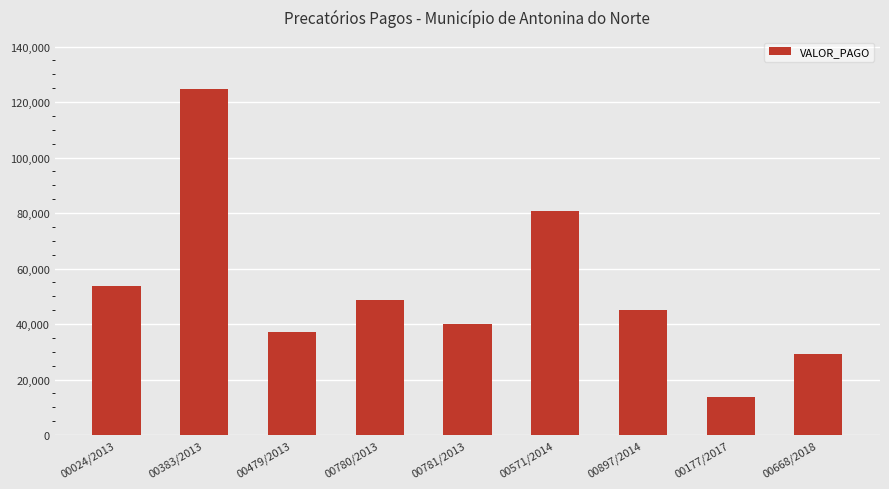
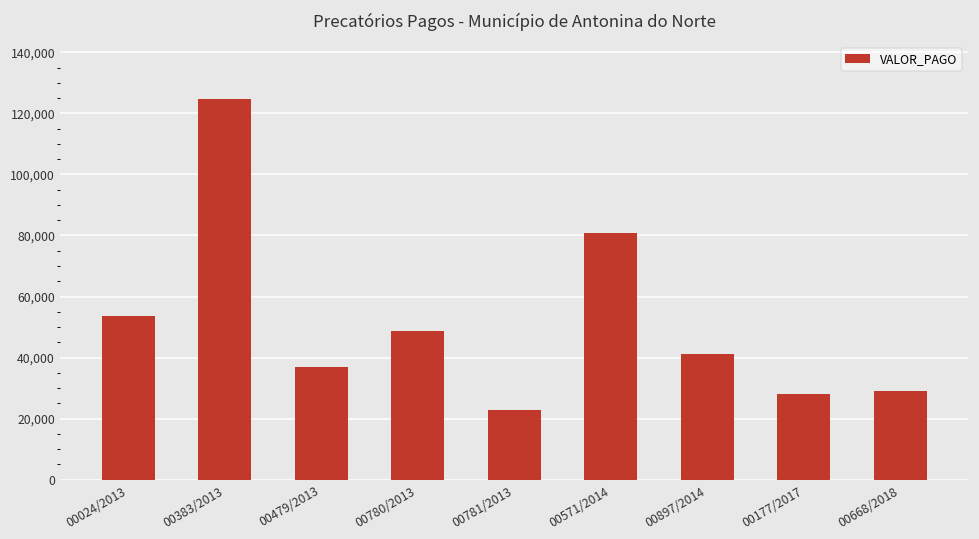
  {
    "00024/2013": "54,000",
    "00383/2013": "125,000",
    "00479/2013": "37,000",
    "00780/2013": "49,000",
-   "00781/2013": "40,000",
+   "00781/2013": "23,000",
    "00571/2014": "81,000",
-   "00897/2014": "45,000",
-   "00177/2017": "14,000",
+   "00897/2014": "41,000",
+   "00177/2017": "28,000",
    "00668/2018": "29,000"
  }
